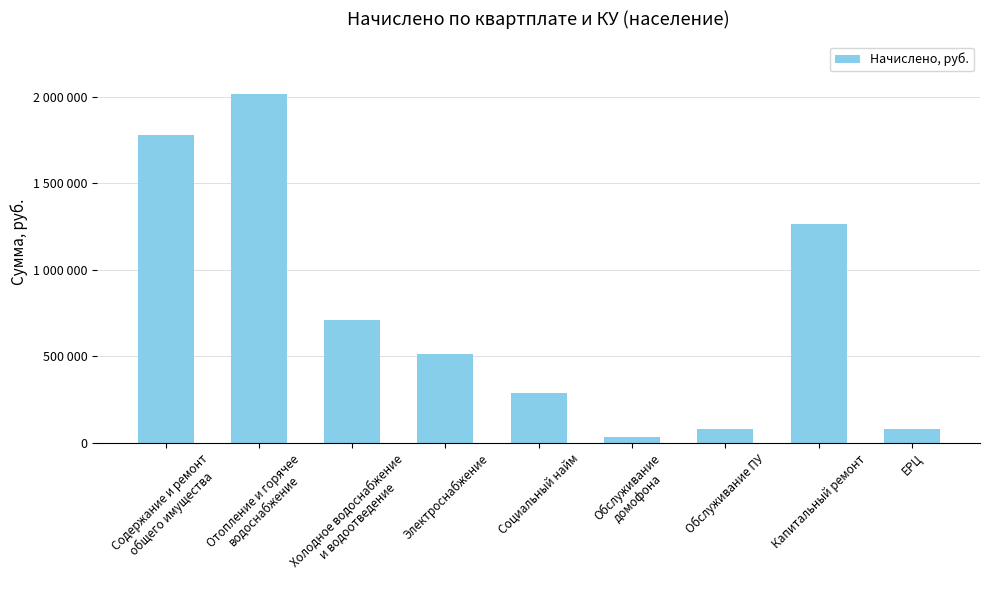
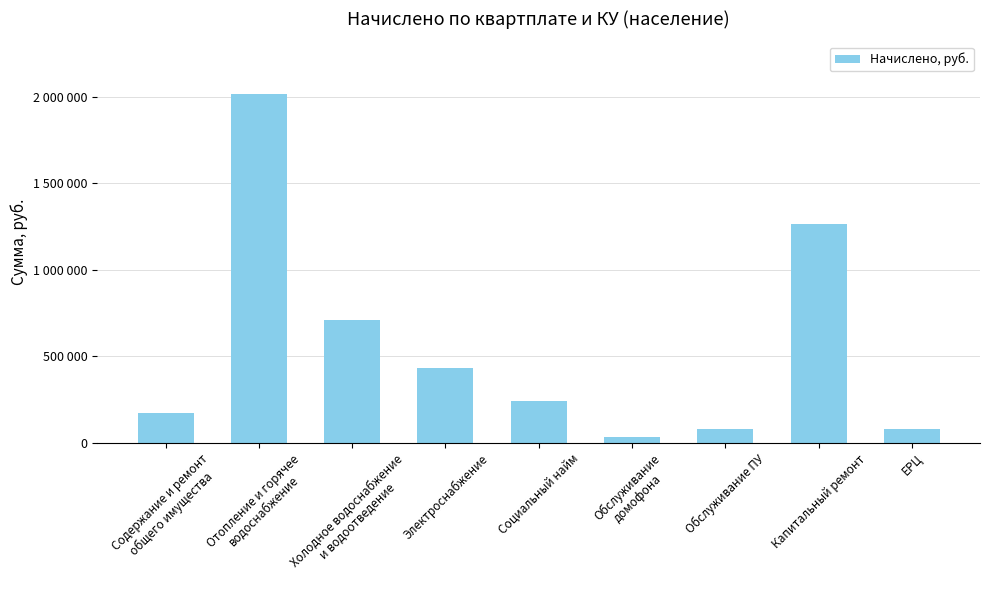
  {
-   "Содержание и ремонт общего имущества": 1780000,
+   "Содержание и ремонт общего имущества": 170000,
    "Отопление и горячее водоснабжение": 2020000,
    "Холодное водоснабжение и водоотведение": 710000,
-   "Электроснабжение": 510000,
-   "Социальный найм": 290000,
+   "Электроснабжение": 430000,
+   "Социальный найм": 240000,
    "Обслуживание домофона": 30000,
    "Обслуживание ПУ": 80000,
    "Капитальный ремонт": 1270000,
    "ЕРЦ": 80000
  }
